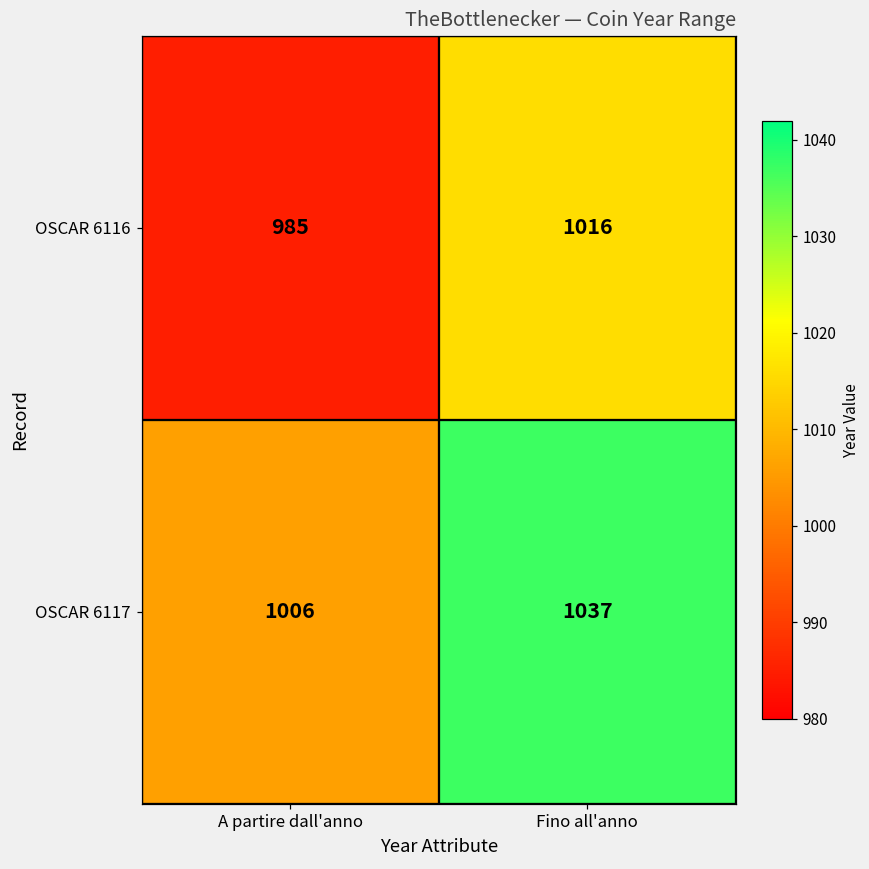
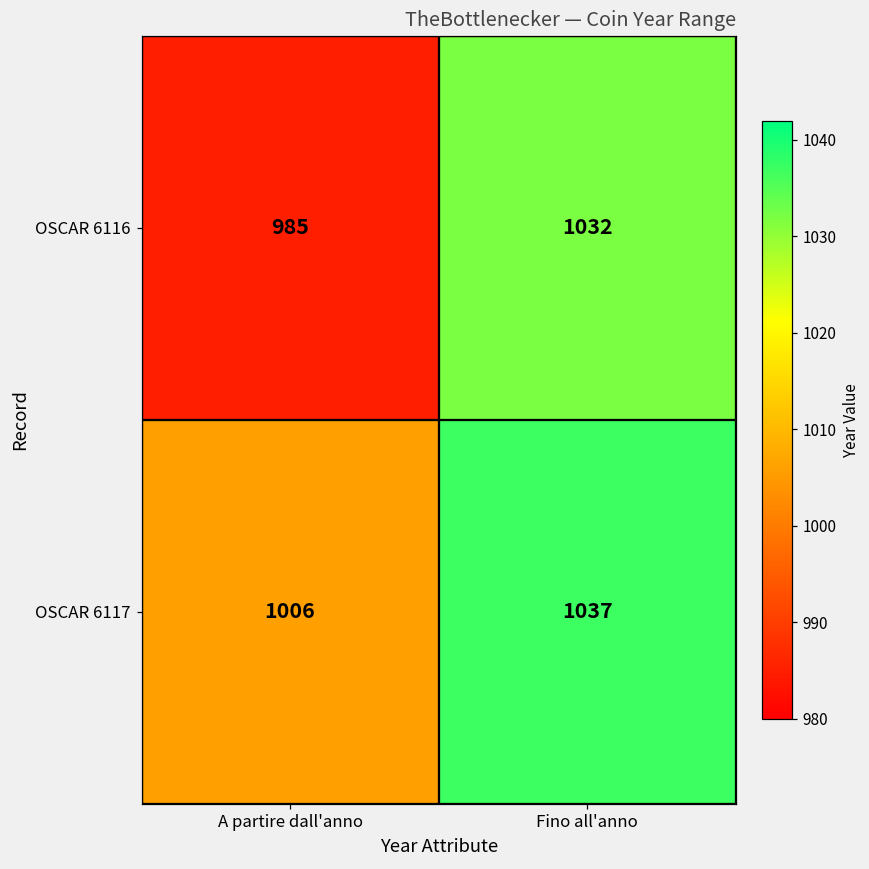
  {
    "OSCAR 6116": {
      "A partire dall'anno": 985,
-     "Fino all'anno": 1016
+     "Fino all'anno": 1032
    },
    "OSCAR 6117": {
      "A partire dall'anno": 1006,
      "Fino all'anno": 1037
    }
  }
